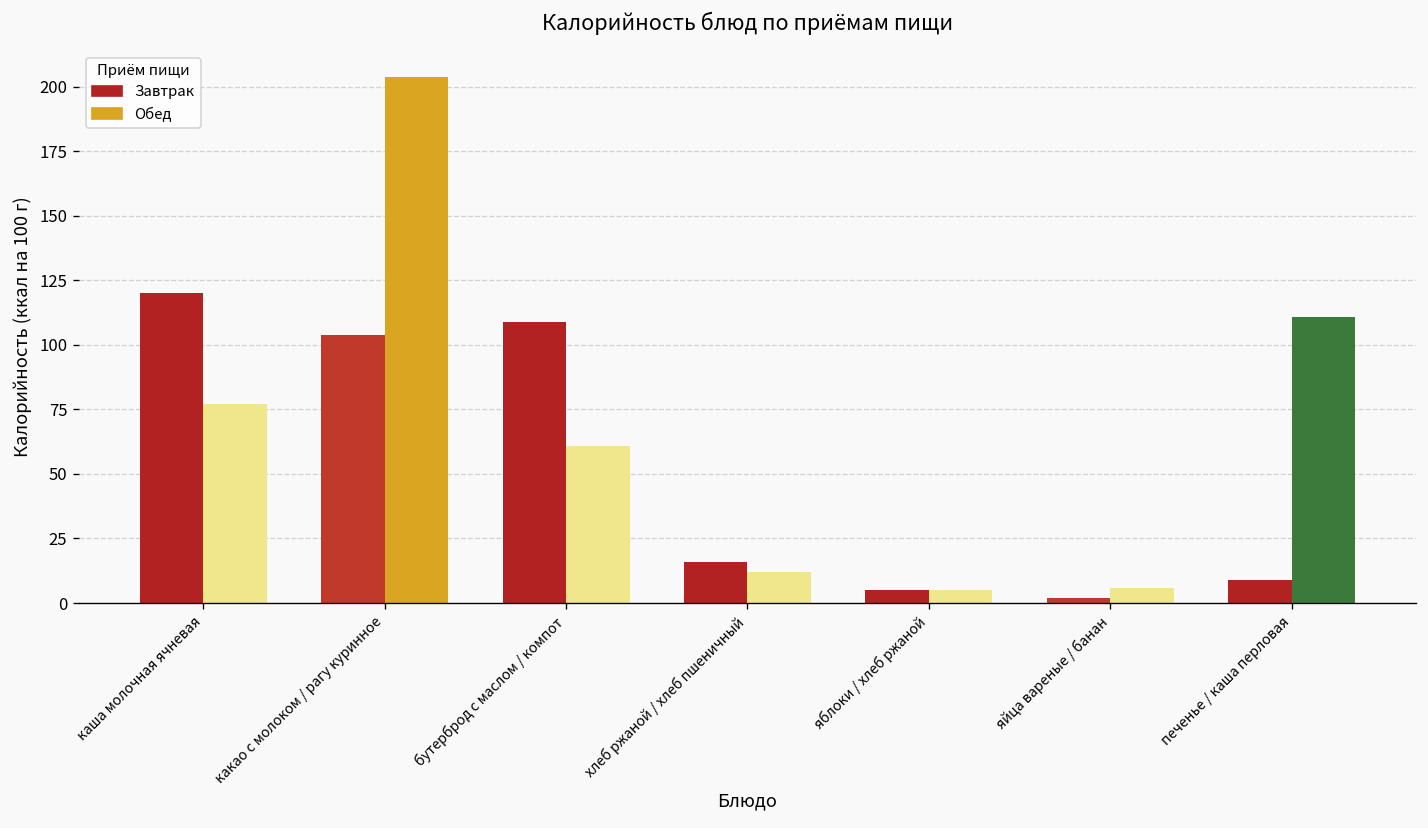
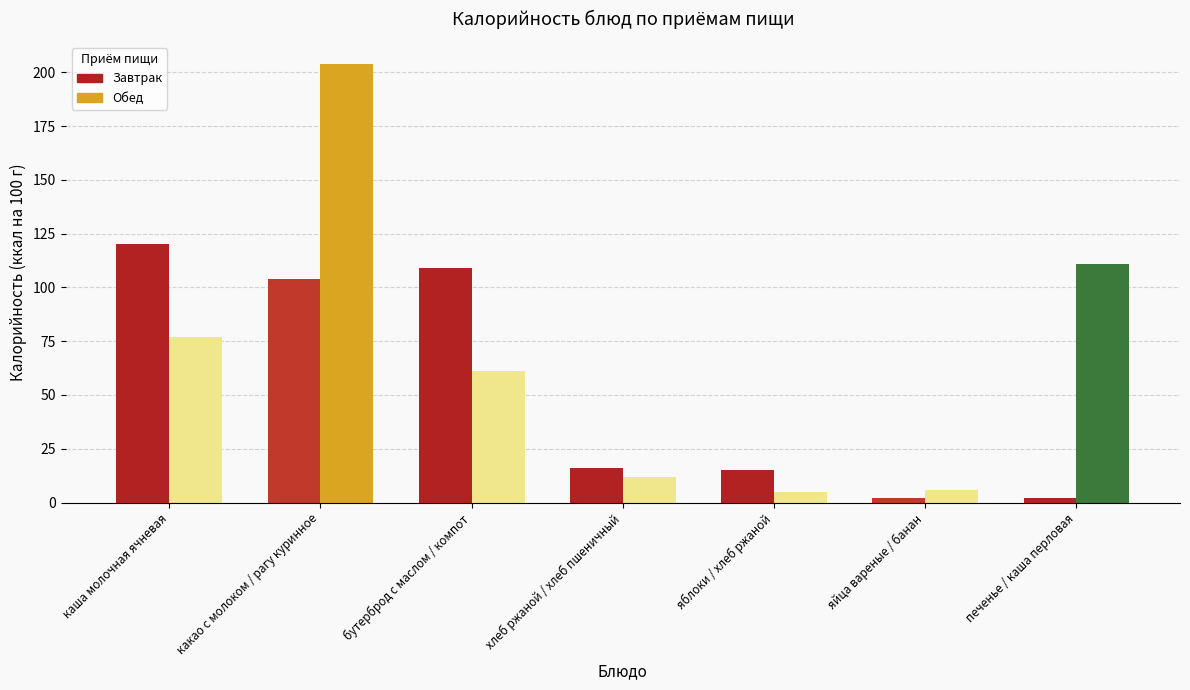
  {
    "Завтрак": {
      "каша молочная ячневая": 120,
      "какао с молоком / рагу куринное": 104,
      "бутерброд с маслом / компот": 109,
      "хлеб ржаной / хлеб пшеничный": 16,
-     "яблоки / хлеб ржаной": 5,
+     "яблоки / хлеб ржаной": 15,
      "яйца вареные / банан": 2,
-     "печенье / каша перловая": 9
+     "печенье / каша перловая": 2
    }
  }
